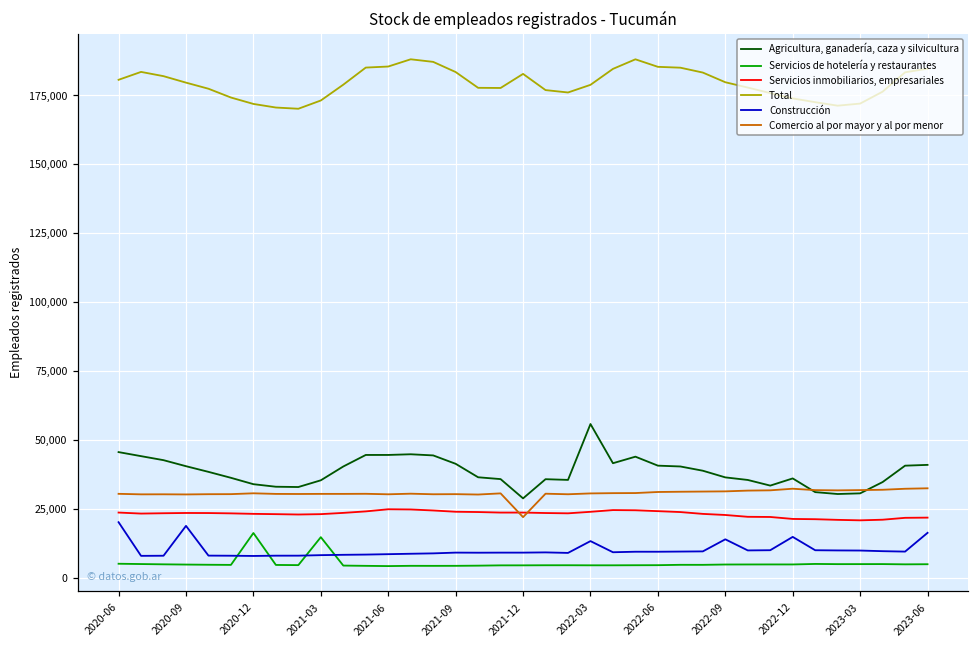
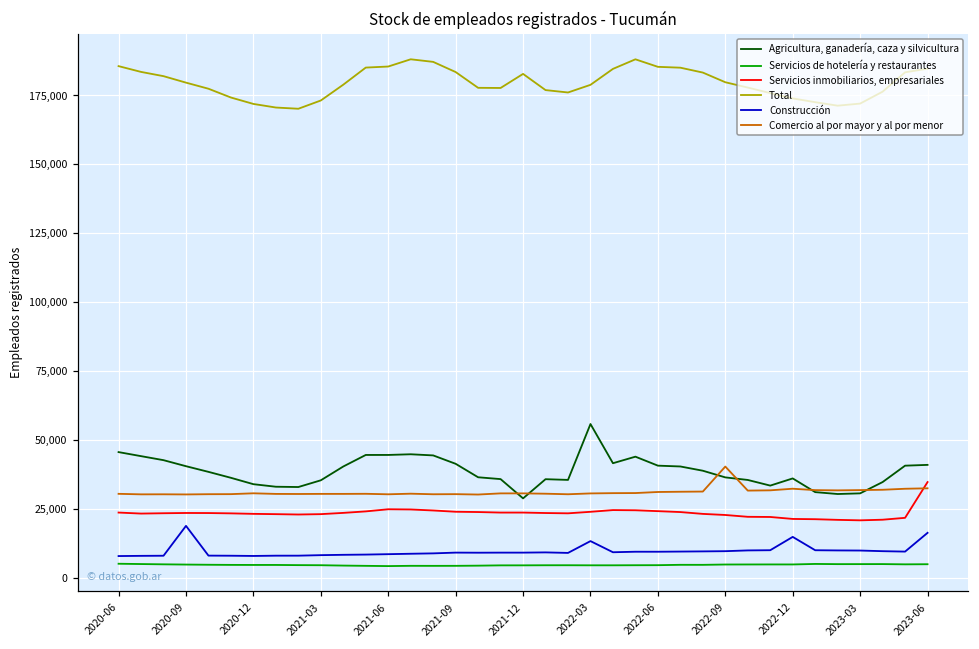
  {
    "Agricultura, ganadería, caza y silvicultura": {
      "2020-06": "46,000",
      "2020-09": "41,000",
      "2020-12": "34,000",
      "2021-03": "35,000",
      "2021-06": "45,000",
      "2021-09": "41,000",
      "2021-12": "29,000",
      "2022-03": "56,000",
      "2022-06": "41,000",
      "2022-09": "37,000",
      "2022-12": "36,000",
      "2023-03": "31,000",
      "2023-06": "41,000"
    },
    "Servicios de hotelería y restaurantes": {
      "2020-06": "5,000",
      "2020-09": "5,000",
-     "2020-12": "16,000",
-     "2021-03": "15,000",
+     "2020-12": "5,000",
+     "2021-03": "5,000",
      "2021-06": "4,000",
      "2021-09": "4,000",
      "2021-12": "5,000",
      "2022-03": "5,000",
      "2022-06": "5,000",
      "2022-09": "5,000",
      "2022-12": "5,000",
      "2023-03": "5,000",
      "2023-06": "5,000"
    },
    "Servicios inmobiliarios, empresariales": {
      "2020-06": "24,000",
      "2020-09": "24,000",
      "2020-12": "23,000",
      "2021-03": "23,000",
      "2021-06": "25,000",
      "2021-09": "24,000",
      "2021-12": "24,000",
      "2022-03": "24,000",
      "2022-06": "24,000",
      "2022-09": "23,000",
      "2022-12": "21,000",
      "2023-03": "21,000",
-     "2023-06": "22,000"
+     "2023-06": "35,000"
    },
    "Total": {
-     "2020-06": "181,000",
+     "2020-06": "186,000",
      "2020-09": "180,000",
      "2020-12": "172,000",
      "2021-03": "173,000",
      "2021-06": "186,000",
      "2021-09": "184,000",
      "2021-12": "183,000",
      "2022-03": "179,000",
      "2022-06": "185,000",
      "2022-09": "180,000"
    },
    "Construcción": {
-     "2020-06": "20,000",
+     "2020-06": "8,000",
      "2020-09": "19,000",
      "2020-12": "8,000",
      "2021-03": "8,000",
      "2021-06": "9,000",
      "2021-09": "9,000",
      "2021-12": "9,000",
      "2022-03": "13,000",
      "2022-06": "10,000",
-     "2022-09": "14,000",
+     "2022-09": "10,000",
      "2022-12": "15,000",
      "2023-03": "10,000",
      "2023-06": "16,000"
    },
    "Comercio al por mayor y al por menor": {
      "2020-06": "31,000",
      "2020-09": "30,000",
      "2020-12": "31,000",
      "2021-03": "31,000",
      "2021-06": "30,000",
      "2021-09": "30,000",
-     "2021-12": "22,000",
+     "2021-12": "31,000",
      "2022-03": "31,000",
      "2022-06": "31,000",
-     "2022-09": "31,000",
+     "2022-09": "40,000",
      "2022-12": "32,000",
      "2023-03": "32,000",
      "2023-06": "33,000"
    }
  }
